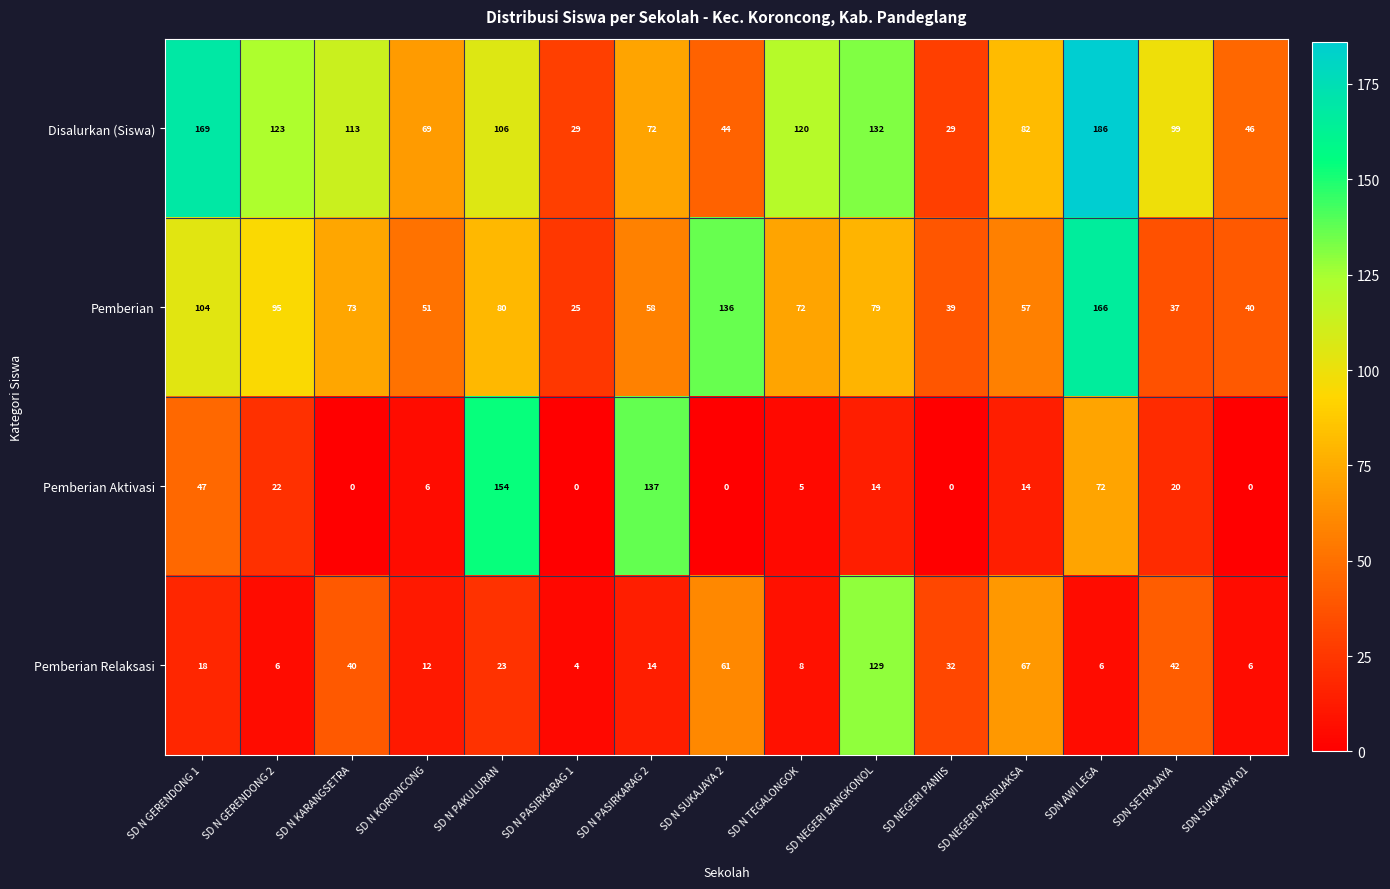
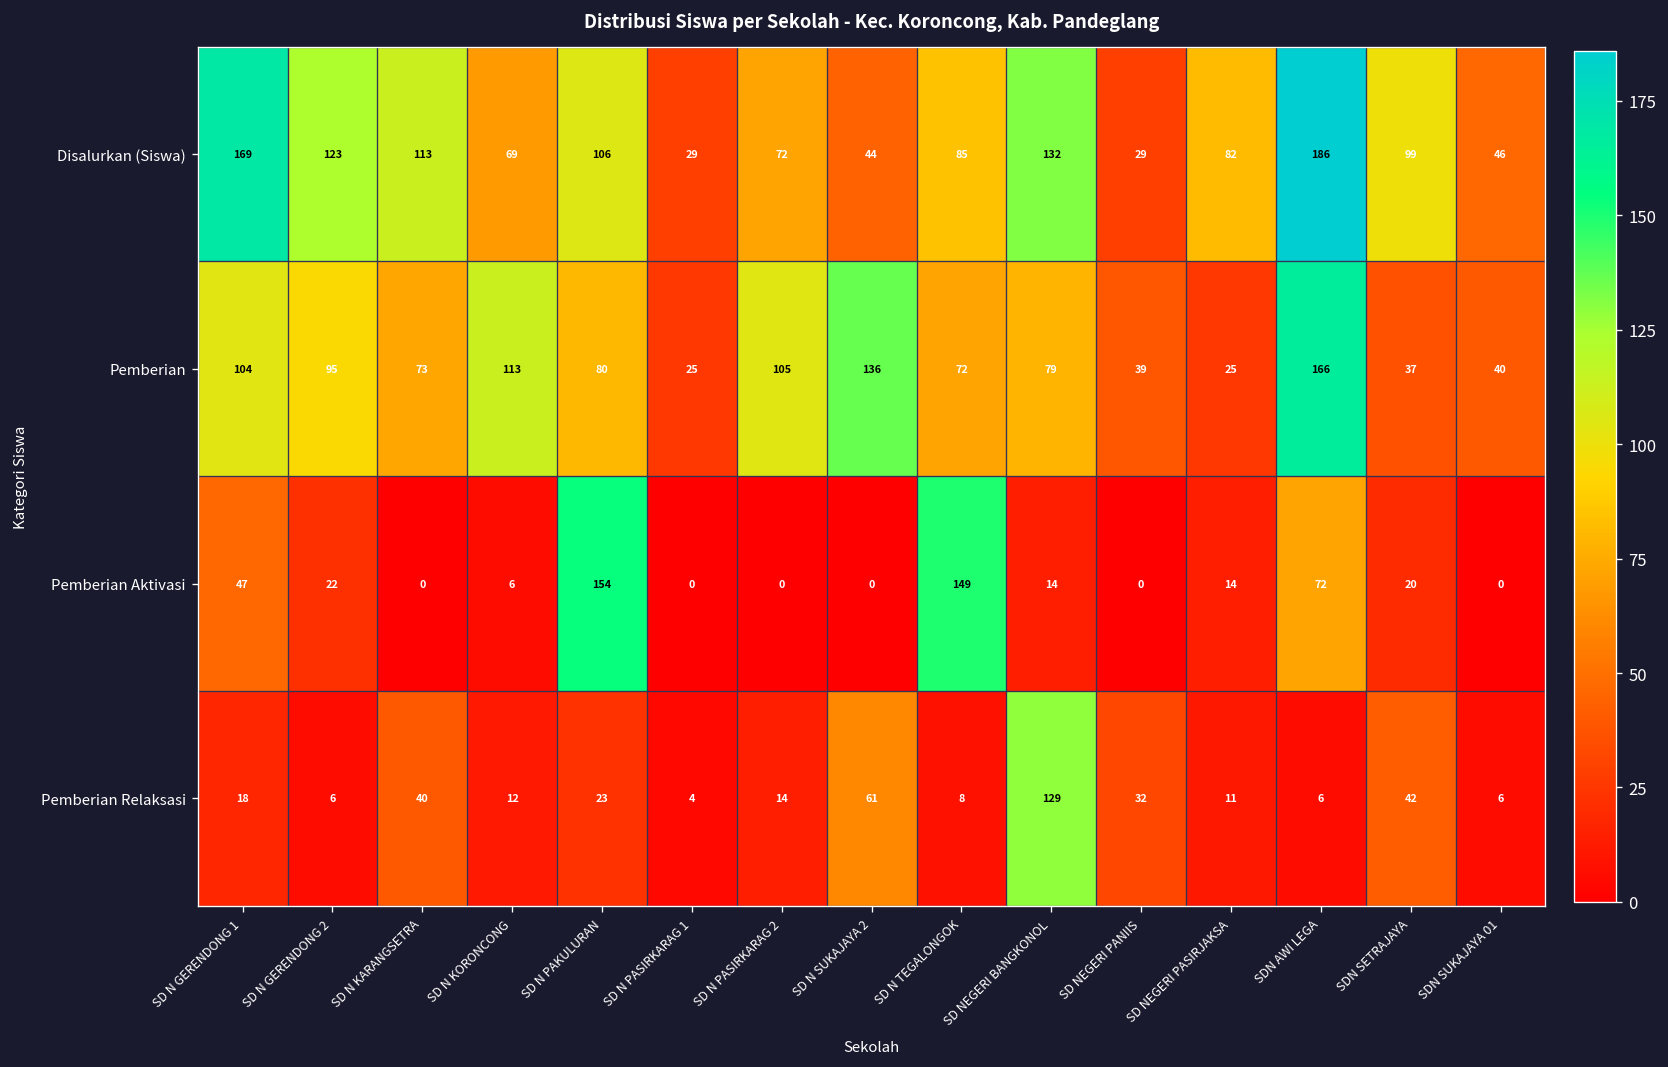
  {
    "Disalurkan (Siswa)": {
      "SD N GERENDONG 1": 169,
      "SD N GERENDONG 2": 123,
      "SD N KARANGSETRA": 113,
      "SD N KORONCONG": 69,
      "SD N PAKULURAN": 106,
      "SD N PASIRKARAG 1": 29,
      "SD N PASIRKARAG 2": 72,
      "SD N SUKAJAYA 2": 44,
-     "SD N TEGALONGOK": 120,
+     "SD N TEGALONGOK": 85,
      "SD NEGERI BANGKONOL": 132,
      "SD NEGERI PANIIS": 29,
      "SD NEGERI PASIRJAKSA": 82,
      "SDN AWI LEGA": 186,
      "SDN SETRAJAYA": 99,
      "SDN SUKAJAYA 01": 46
    },
    "Pemberian": {
      "SD N GERENDONG 1": 104,
      "SD N GERENDONG 2": 95,
      "SD N KARANGSETRA": 73,
-     "SD N KORONCONG": 51,
+     "SD N KORONCONG": 113,
      "SD N PAKULURAN": 80,
      "SD N PASIRKARAG 1": 25,
-     "SD N PASIRKARAG 2": 58,
+     "SD N PASIRKARAG 2": 105,
      "SD N SUKAJAYA 2": 136,
      "SD N TEGALONGOK": 72,
      "SD NEGERI BANGKONOL": 79,
      "SD NEGERI PANIIS": 39,
-     "SD NEGERI PASIRJAKSA": 57,
+     "SD NEGERI PASIRJAKSA": 25,
      "SDN AWI LEGA": 166,
      "SDN SETRAJAYA": 37,
      "SDN SUKAJAYA 01": 40
    },
    "Pemberian Aktivasi": {
      "SD N GERENDONG 1": 47,
      "SD N GERENDONG 2": 22,
      "SD N KARANGSETRA": 0,
      "SD N KORONCONG": 6,
      "SD N PAKULURAN": 154,
      "SD N PASIRKARAG 1": 0,
-     "SD N PASIRKARAG 2": 137,
+     "SD N PASIRKARAG 2": 0,
      "SD N SUKAJAYA 2": 0,
-     "SD N TEGALONGOK": 5,
+     "SD N TEGALONGOK": 149,
      "SD NEGERI BANGKONOL": 14,
      "SD NEGERI PANIIS": 0,
      "SD NEGERI PASIRJAKSA": 14,
      "SDN AWI LEGA": 72,
      "SDN SETRAJAYA": 20,
      "SDN SUKAJAYA 01": 0
    },
    "Pemberian Relaksasi": {
      "SD N GERENDONG 1": 18,
      "SD N GERENDONG 2": 6,
      "SD N KARANGSETRA": 40,
      "SD N KORONCONG": 12,
      "SD N PAKULURAN": 23,
      "SD N PASIRKARAG 1": 4,
      "SD N PASIRKARAG 2": 14,
      "SD N SUKAJAYA 2": 61,
      "SD N TEGALONGOK": 8,
      "SD NEGERI BANGKONOL": 129,
      "SD NEGERI PANIIS": 32,
-     "SD NEGERI PASIRJAKSA": 67,
+     "SD NEGERI PASIRJAKSA": 11,
      "SDN AWI LEGA": 6,
      "SDN SETRAJAYA": 42,
      "SDN SUKAJAYA 01": 6
    }
  }
